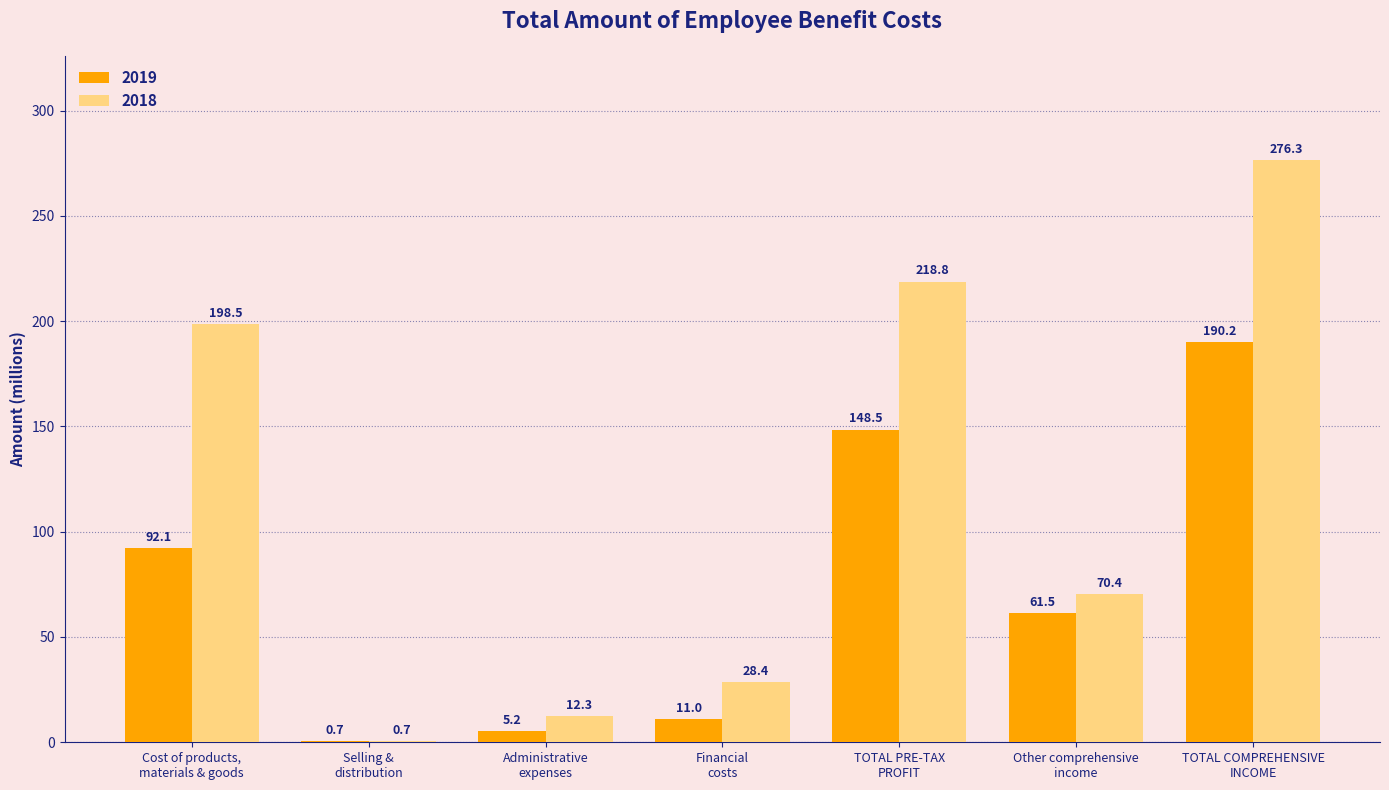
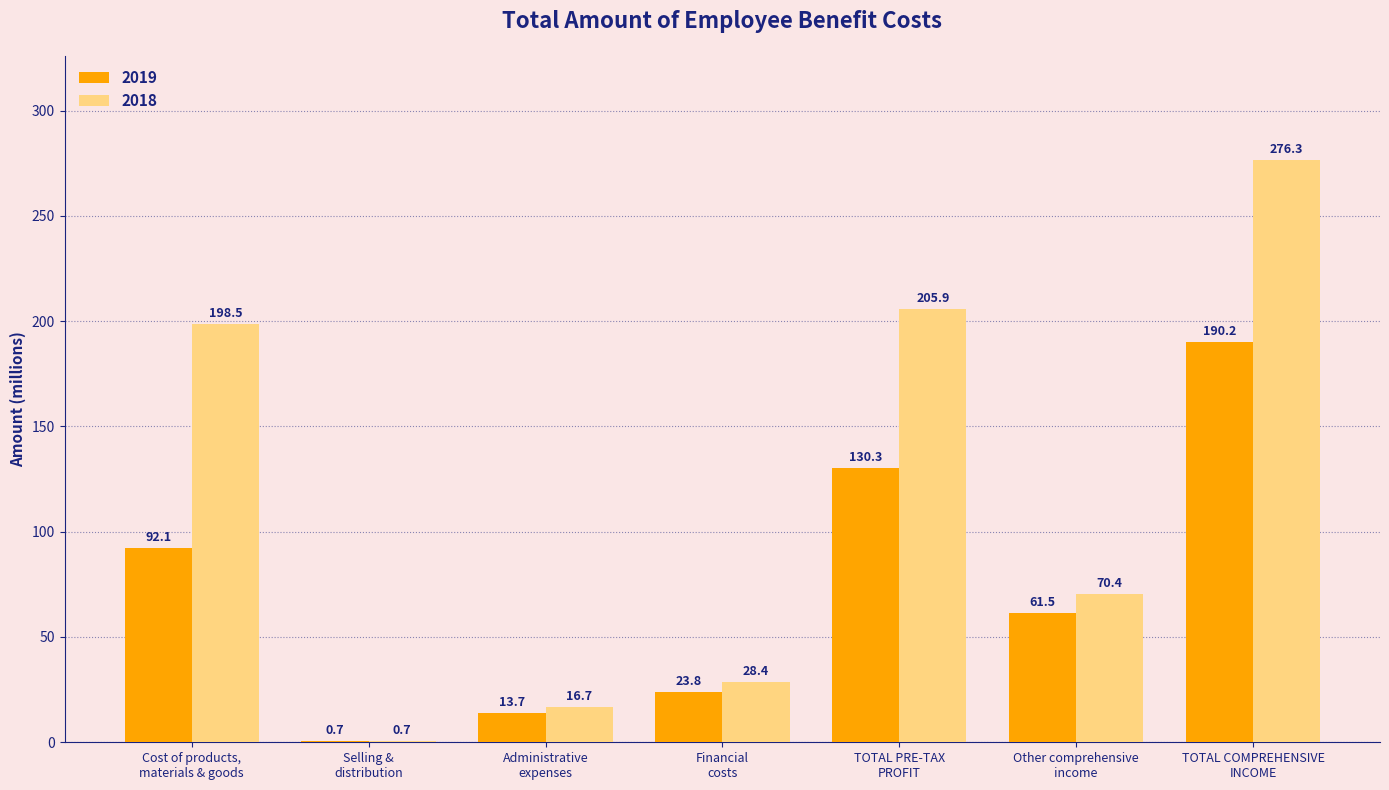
  {
    "2019": {
      "Cost of products, materials & goods": 92.1,
      "Selling & distribution": 0.7,
-     "Administrative expenses": 5.2,
-     "Financial costs": 11.0,
-     "TOTAL PRE-TAX PROFIT": 148.5,
+     "Administrative expenses": 13.7,
+     "Financial costs": 23.8,
+     "TOTAL PRE-TAX PROFIT": 130.3,
      "Other comprehensive income": 61.5,
      "TOTAL COMPREHENSIVE INCOME": 190.2
    },
    "2018": {
      "Cost of products, materials & goods": 198.5,
      "Selling & distribution": 0.7,
-     "Administrative expenses": 12.3,
+     "Administrative expenses": 16.7,
      "Financial costs": 28.4,
-     "TOTAL PRE-TAX PROFIT": 218.8,
+     "TOTAL PRE-TAX PROFIT": 205.9,
      "Other comprehensive income": 70.4,
      "TOTAL COMPREHENSIVE INCOME": 276.3
    }
  }
